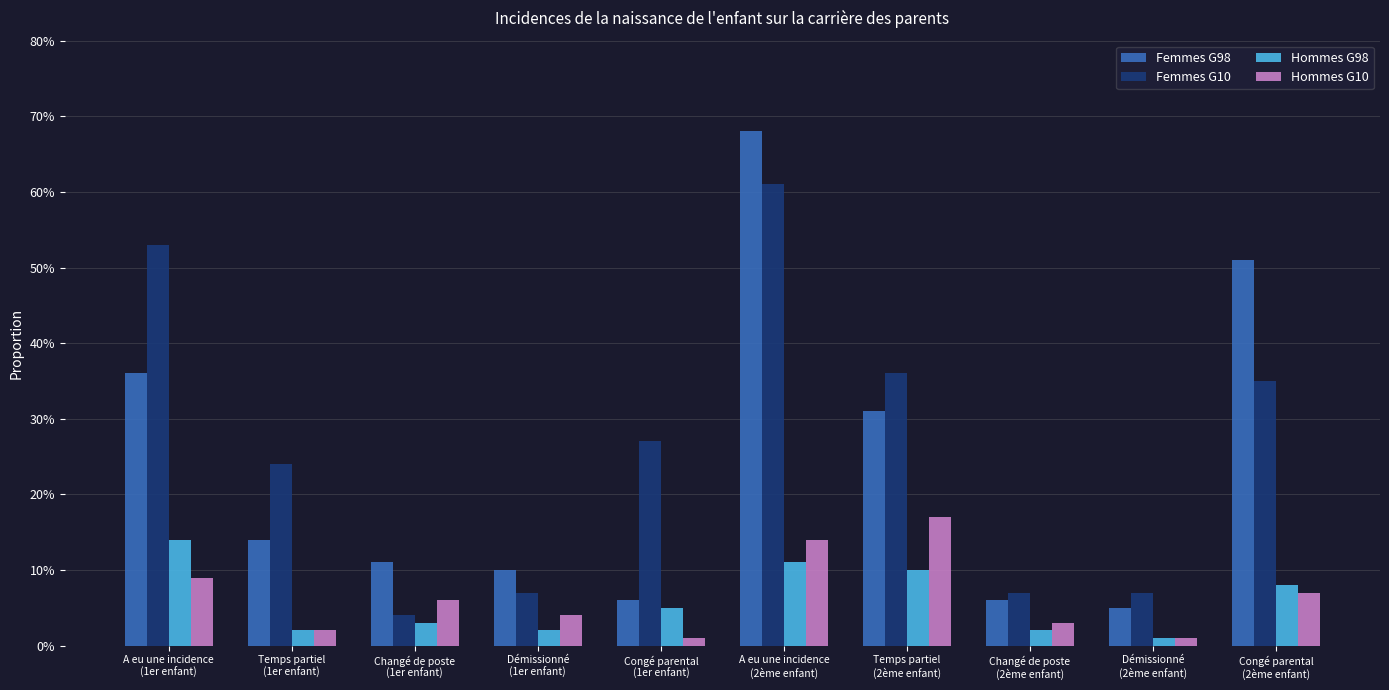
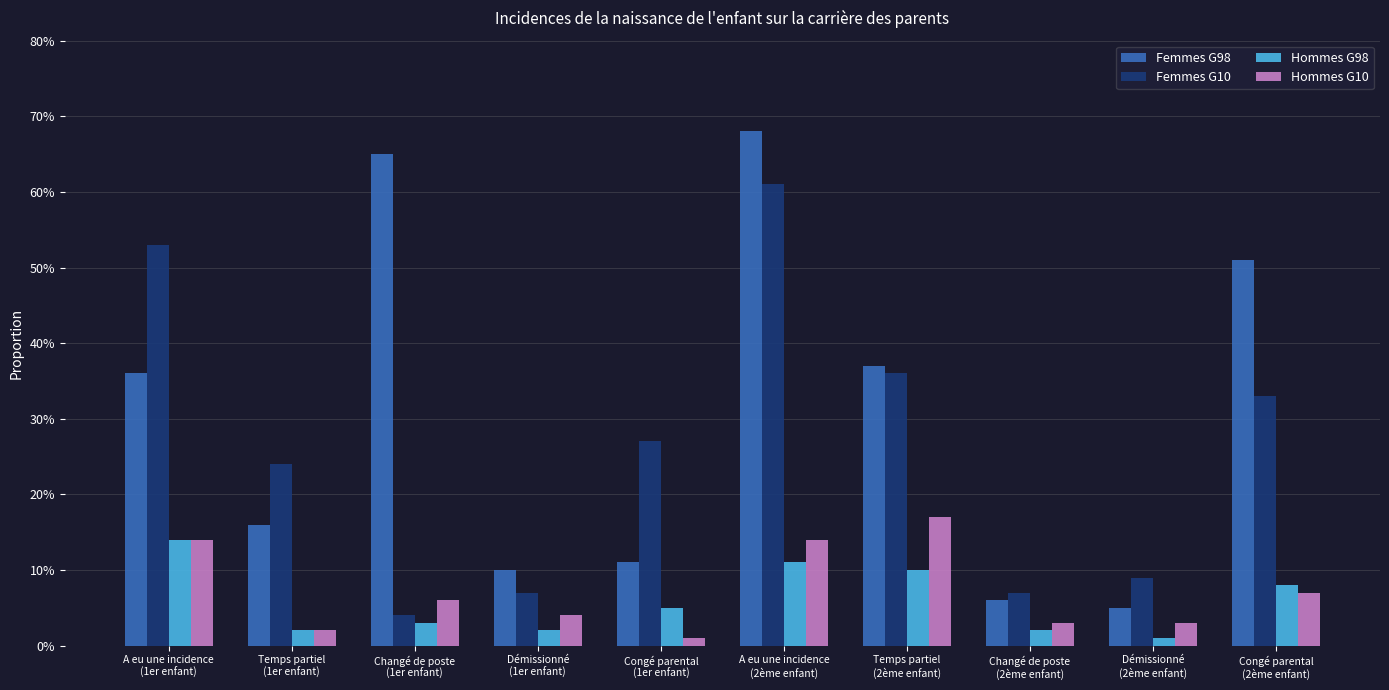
  {
    "Femmes G98": {
      "A eu une incidence (1er enfant)": "36%",
-     "Temps partiel (1er enfant)": "14%",
-     "Changé de poste (1er enfant)": "11%",
+     "Temps partiel (1er enfant)": "16%",
+     "Changé de poste (1er enfant)": "65%",
      "Démissionné (1er enfant)": "10%",
-     "Congé parental (1er enfant)": "6%",
+     "Congé parental (1er enfant)": "11%",
      "A eu une incidence (2ème enfant)": "68%",
-     "Temps partiel (2ème enfant)": "31%",
+     "Temps partiel (2ème enfant)": "37%",
      "Changé de poste (2ème enfant)": "6%",
      "Démissionné (2ème enfant)": "5%",
      "Congé parental (2ème enfant)": "51%"
    },
    "Femmes G10": {
      "A eu une incidence (1er enfant)": "53%",
      "Temps partiel (1er enfant)": "24%",
      "Changé de poste (1er enfant)": "4%",
      "Démissionné (1er enfant)": "7%",
      "Congé parental (1er enfant)": "27%",
      "A eu une incidence (2ème enfant)": "61%",
      "Temps partiel (2ème enfant)": "36%",
      "Changé de poste (2ème enfant)": "7%",
-     "Démissionné (2ème enfant)": "7%",
-     "Congé parental (2ème enfant)": "35%"
+     "Démissionné (2ème enfant)": "9%",
+     "Congé parental (2ème enfant)": "33%"
    },
    "Hommes G98": {
      "A eu une incidence (1er enfant)": "14%",
      "Temps partiel (1er enfant)": "2%",
      "Changé de poste (1er enfant)": "3%",
      "Démissionné (1er enfant)": "2%",
      "Congé parental (1er enfant)": "5%",
      "A eu une incidence (2ème enfant)": "11%",
      "Temps partiel (2ème enfant)": "10%",
      "Changé de poste (2ème enfant)": "2%",
      "Démissionné (2ème enfant)": "1%",
      "Congé parental (2ème enfant)": "8%"
    },
    "Hommes G10": {
-     "A eu une incidence (1er enfant)": "9%",
+     "A eu une incidence (1er enfant)": "14%",
      "Temps partiel (1er enfant)": "2%",
      "Changé de poste (1er enfant)": "6%",
      "Démissionné (1er enfant)": "4%",
      "Congé parental (1er enfant)": "1%",
      "A eu une incidence (2ème enfant)": "14%",
      "Temps partiel (2ème enfant)": "17%",
      "Changé de poste (2ème enfant)": "3%",
-     "Démissionné (2ème enfant)": "1%",
+     "Démissionné (2ème enfant)": "3%",
      "Congé parental (2ème enfant)": "7%"
    }
  }
